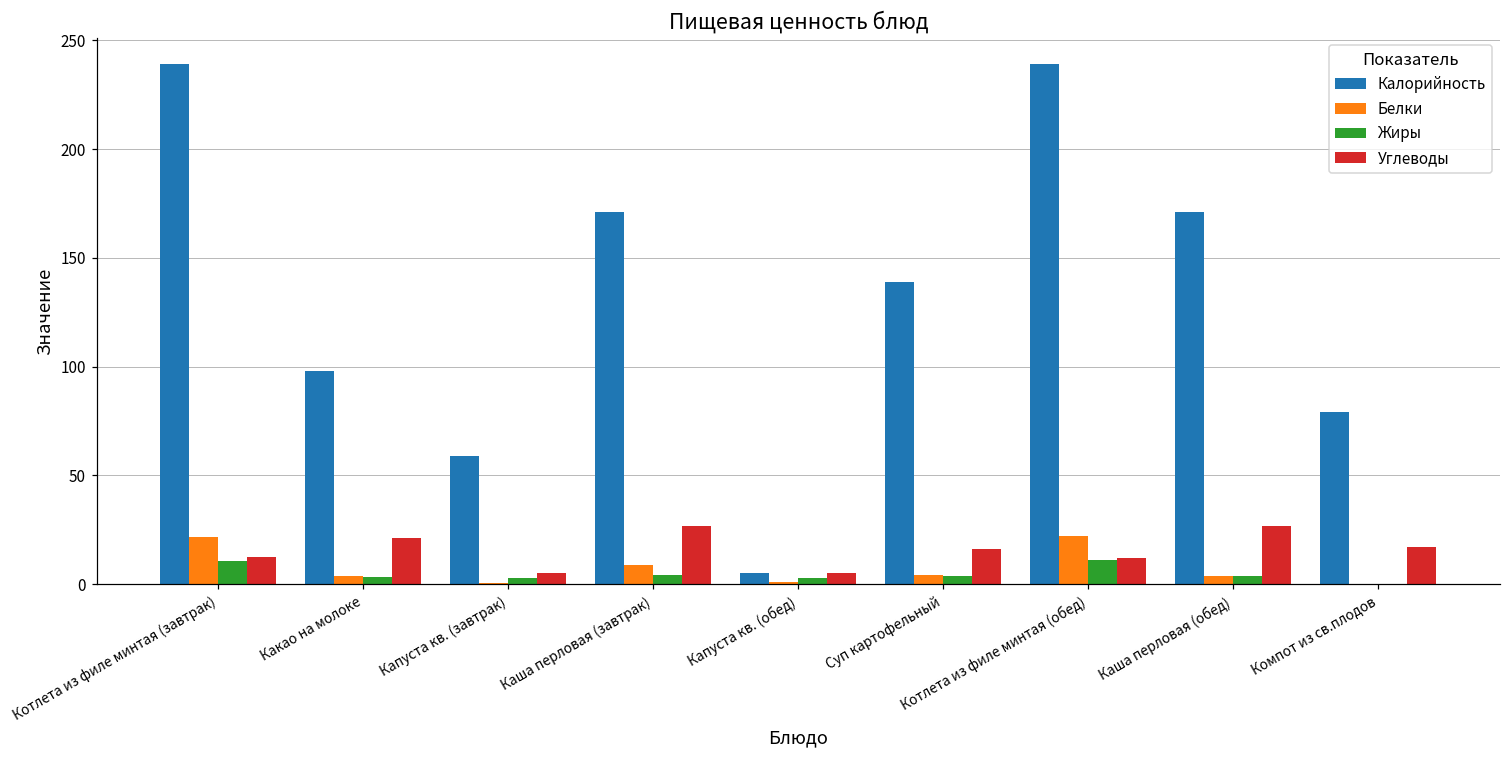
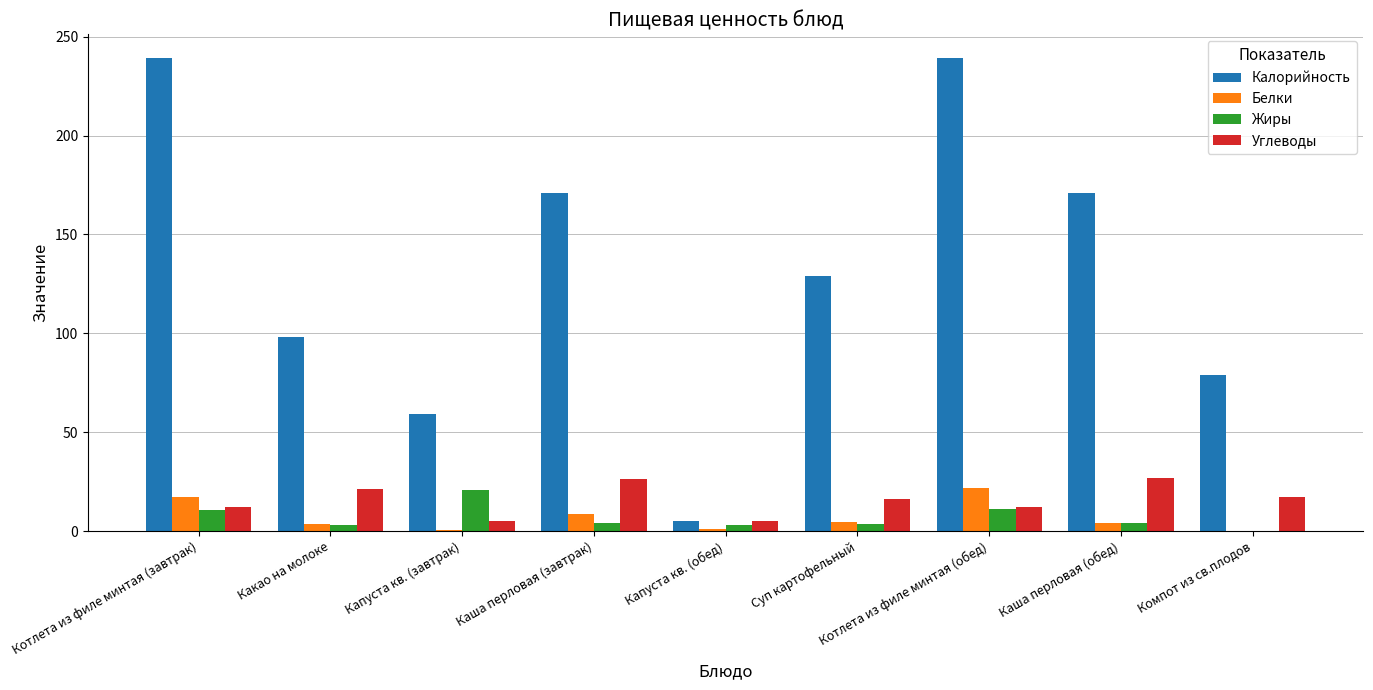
  {
    "Калорийность": {
      "Котлета из филе минтая (завтрак)": 239,
      "Какао на молоке": 98,
      "Капуста кв. (завтрак)": 59,
      "Каша перловая (завтрак)": 171,
      "Капуста кв. (обед)": 5,
-     "Суп картофельный": 139,
+     "Суп картофельный": 129,
      "Котлета из филе минтая (обед)": 239,
      "Каша перловая (обед)": 171,
      "Компот из св.плодов": 79
    },
    "Белки": {
-     "Котлета из филе минтая (завтрак)": 22,
+     "Котлета из филе минтая (завтрак)": 18,
      "Какао на молоке": 4,
      "Каша перловая (завтрак)": 9,
      "Суп картофельный": 4,
      "Котлета из филе минтая (обед)": 22,
      "Каша перловая (обед)": 4
    },
    "Жиры": {
      "Котлета из филе минтая (завтрак)": 11,
      "Какао на молоке": 3,
-     "Капуста кв. (завтрак)": 3,
+     "Капуста кв. (завтрак)": 21,
      "Каша перловая (завтрак)": 4,
      "Капуста кв. (обед)": 3,
      "Суп картофельный": 4,
      "Котлета из филе минтая (обед)": 11,
      "Каша перловая (обед)": 4,
      "Компот из св.плодов": 0
    },
    "Углеводы": {
      "Котлета из филе минтая (завтрак)": 12,
      "Какао на молоке": 21,
      "Капуста кв. (завтрак)": 5,
      "Каша перловая (завтрак)": 27,
      "Капуста кв. (обед)": 5,
      "Суп картофельный": 16,
      "Котлета из филе минтая (обед)": 12,
      "Каша перловая (обед)": 27,
      "Компот из св.плодов": 17
    }
  }
